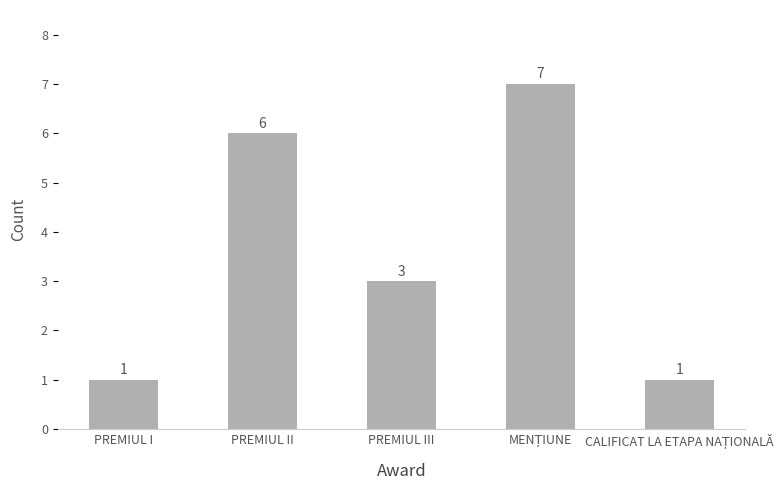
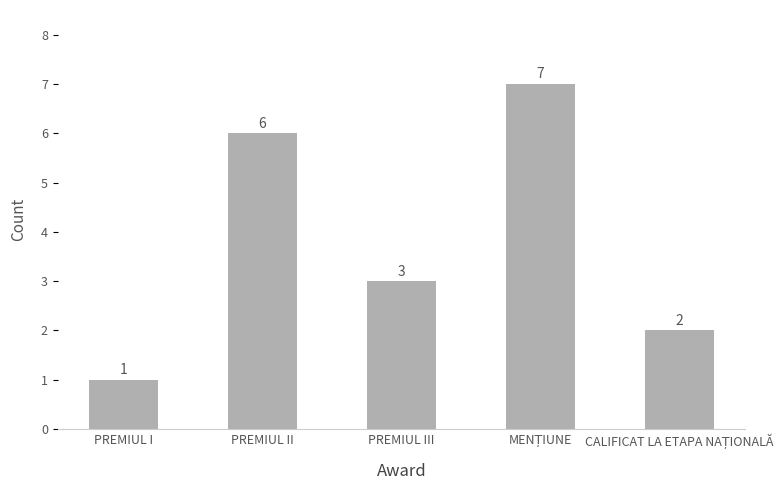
  {
    "PREMIUL I": 1,
    "PREMIUL II": 6,
    "PREMIUL III": 3,
    "MENȚIUNE": 7,
-   "CALIFICAT LA ETAPA NAȚIONALĂ": 1
+   "CALIFICAT LA ETAPA NAȚIONALĂ": 2
  }
